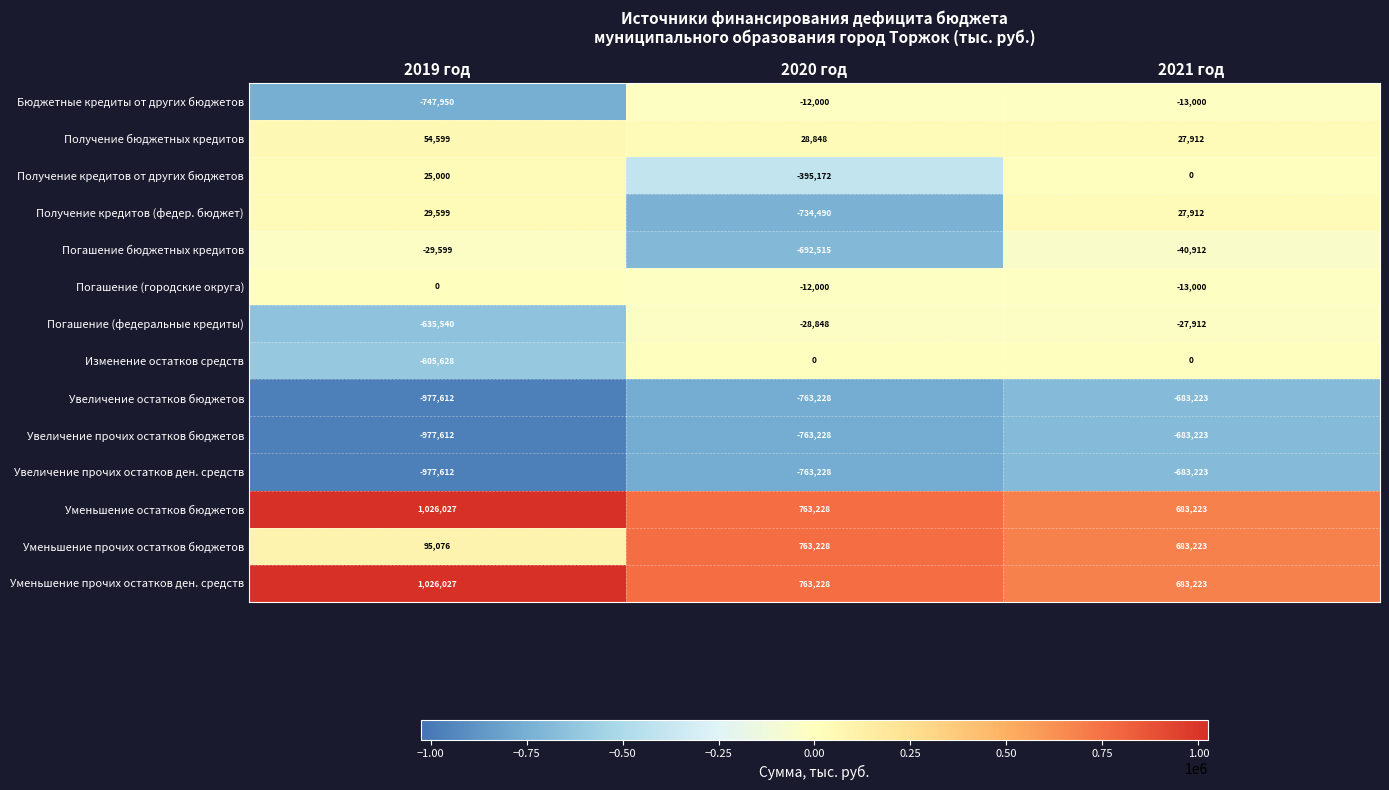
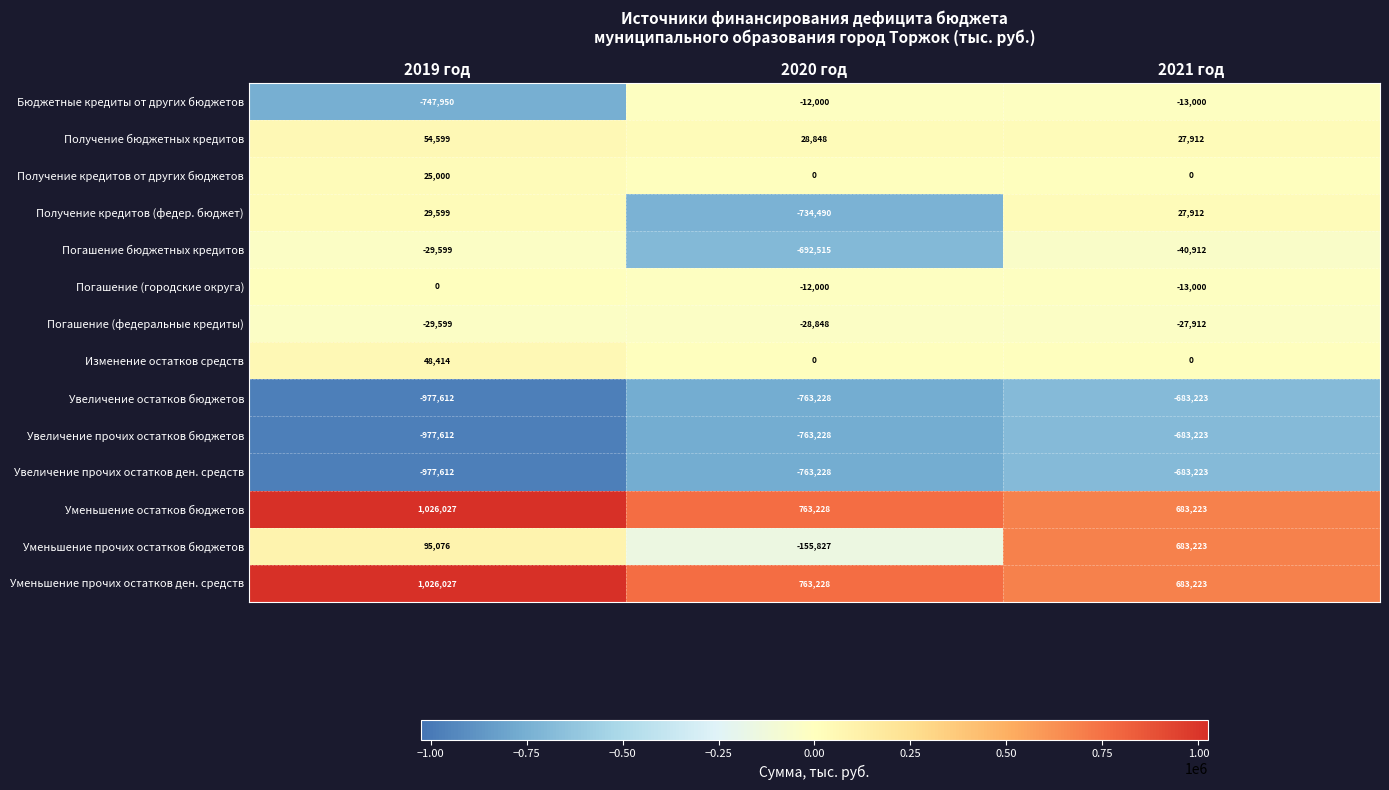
  {
    "Бюджетные кредиты от других бюджетов": {
      "2019 год": "-747,950",
      "2020 год": "-12,000",
      "2021 год": "-13,000"
    },
    "Получение бюджетных кредитов": {
      "2019 год": "54,599",
      "2020 год": "28,848",
      "2021 год": "27,912"
    },
    "Получение кредитов от других бюджетов": {
      "2019 год": "25,000",
-     "2020 год": "-395,172",
+     "2020 год": "0",
      "2021 год": "0"
    },
    "Получение кредитов (федер. бюджет)": {
      "2019 год": "29,599",
      "2020 год": "-734,490",
      "2021 год": "27,912"
    },
    "Погашение бюджетных кредитов": {
      "2019 год": "-29,599",
      "2020 год": "-692,515",
      "2021 год": "-40,912"
    },
    "Погашение (городские округа)": {
      "2019 год": "0",
      "2020 год": "-12,000",
      "2021 год": "-13,000"
    },
    "Погашение (федеральные кредиты)": {
-     "2019 год": "-635,540",
+     "2019 год": "-29,599",
      "2020 год": "-28,848",
      "2021 год": "-27,912"
    },
    "Изменение остатков средств": {
-     "2019 год": "-605,628",
+     "2019 год": "48,414",
      "2020 год": "0",
      "2021 год": "0"
    },
    "Увеличение остатков бюджетов": {
      "2019 год": "-977,612",
      "2020 год": "-763,228",
      "2021 год": "-683,223"
    },
    "Увеличение прочих остатков бюджетов": {
      "2019 год": "-977,612",
      "2020 год": "-763,228",
      "2021 год": "-683,223"
    },
    "Увеличение прочих остатков ден. средств": {
      "2019 год": "-977,612",
      "2020 год": "-763,228",
      "2021 год": "-683,223"
    },
    "Уменьшение остатков бюджетов": {
      "2019 год": "1,026,027",
      "2020 год": "763,228",
      "2021 год": "683,223"
    },
    "Уменьшение прочих остатков бюджетов": {
      "2019 год": "95,076",
-     "2020 год": "763,228",
+     "2020 год": "-155,827",
      "2021 год": "683,223"
    },
    "Уменьшение прочих остатков ден. средств": {
      "2019 год": "1,026,027",
      "2020 год": "763,228",
      "2021 год": "683,223"
    }
  }
